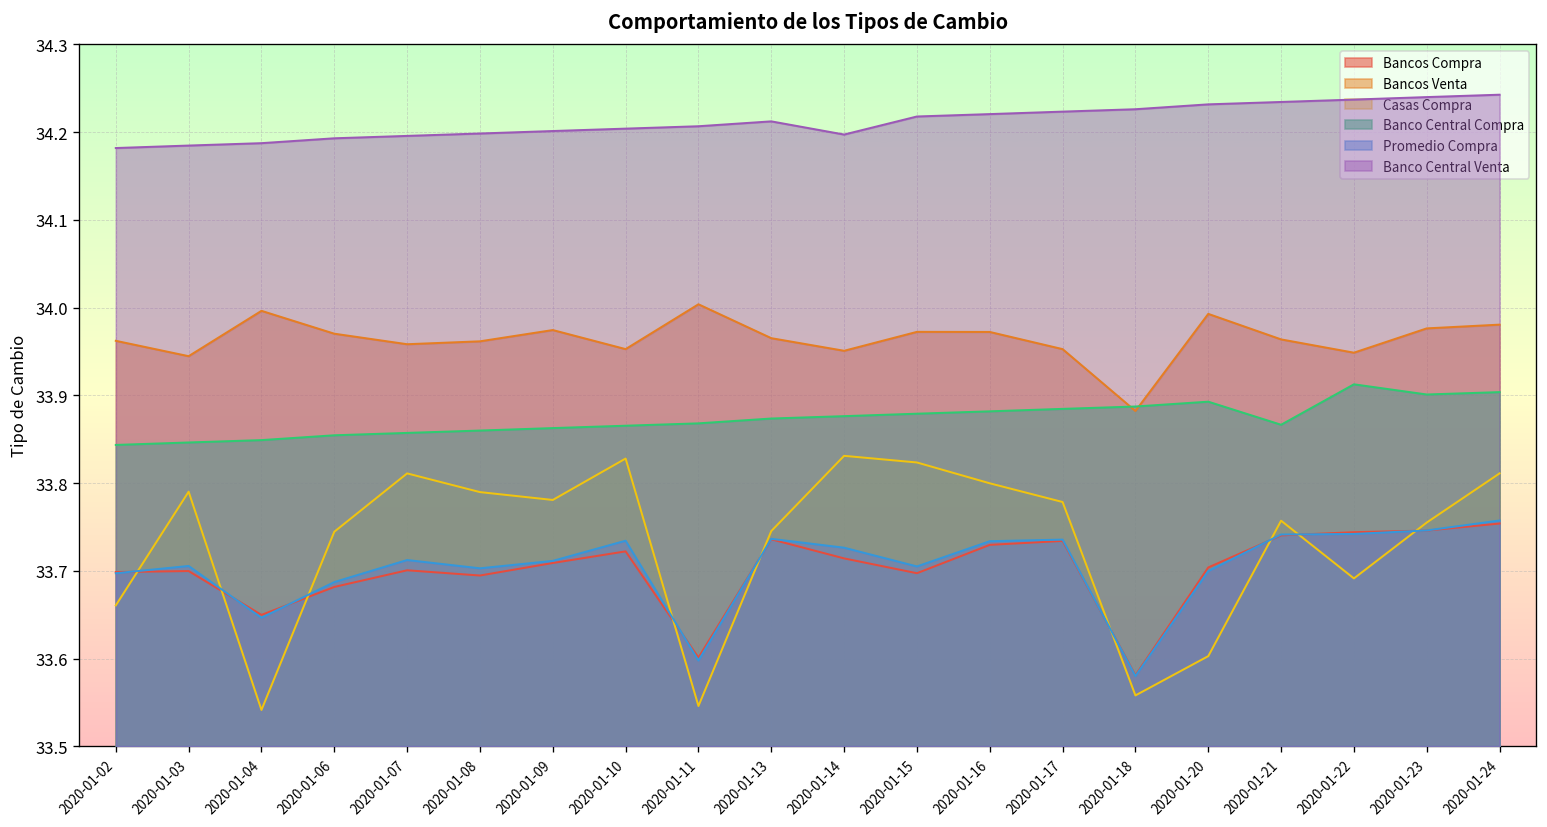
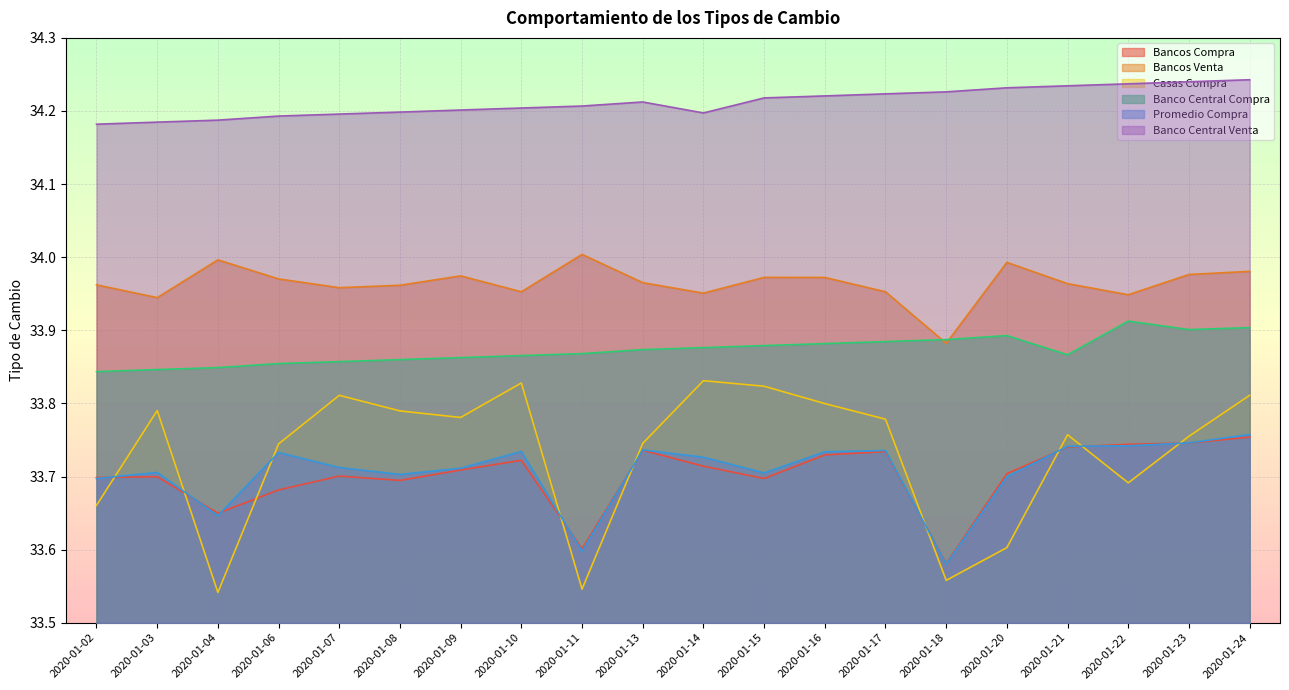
  {
    "Banco Central Compra": {
      "2020-01-02": 33.84,
      "2020-01-03": 33.85,
      "2020-01-04": 33.85,
      "2020-01-06": 33.85,
      "2020-01-07": 33.86,
      "2020-01-08": 33.86,
      "2020-01-09": 33.86,
      "2020-01-10": 33.87,
      "2020-01-11": 33.87,
      "2020-01-13": 33.87,
      "2020-01-14": 33.88,
      "2020-01-15": 33.88,
      "2020-01-16": 33.88,
      "2020-01-17": 33.88,
      "2020-01-18": 33.89,
      "2020-01-20": 33.89,
      "2020-01-21": 33.87,
      "2020-01-22": 33.91,
      "2020-01-23": 33.90,
      "2020-01-24": 33.90
    },
    "Promedio Compra": {
      "2020-01-03": 33.71,
-     "2020-01-06": 33.69,
+     "2020-01-06": 33.73,
      "2020-01-07": 33.71,
      "2020-01-08": 33.70,
      "2020-01-10": 33.73,
      "2020-01-14": 33.73,
      "2020-01-15": 33.70,
      "2020-01-16": 33.73,
      "2020-01-20": 33.70
    },
    "Banco Central Venta": {
      "2020-01-02": 34.18,
      "2020-01-03": 34.18,
      "2020-01-04": 34.19,
      "2020-01-06": 34.19,
      "2020-01-07": 34.20,
      "2020-01-08": 34.20,
      "2020-01-09": 34.20,
      "2020-01-10": 34.20,
      "2020-01-11": 34.21,
      "2020-01-13": 34.21,
      "2020-01-14": 34.20,
      "2020-01-15": 34.22,
      "2020-01-16": 34.22,
      "2020-01-17": 34.22,
      "2020-01-18": 34.23,
      "2020-01-20": 34.23,
      "2020-01-21": 34.23
    }
  }
